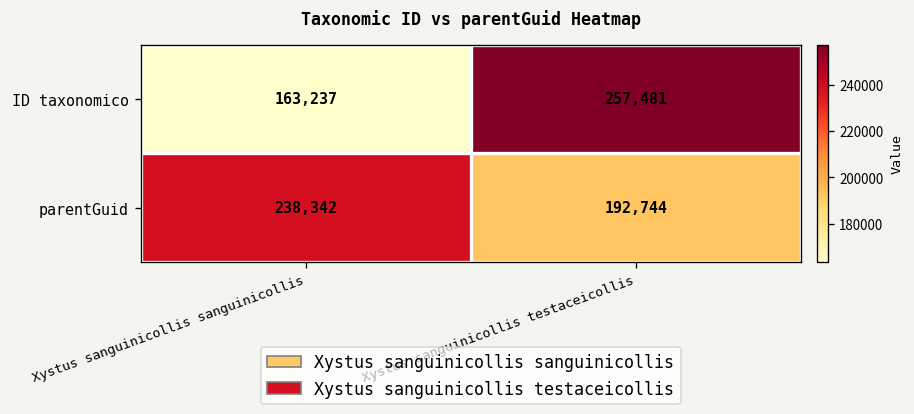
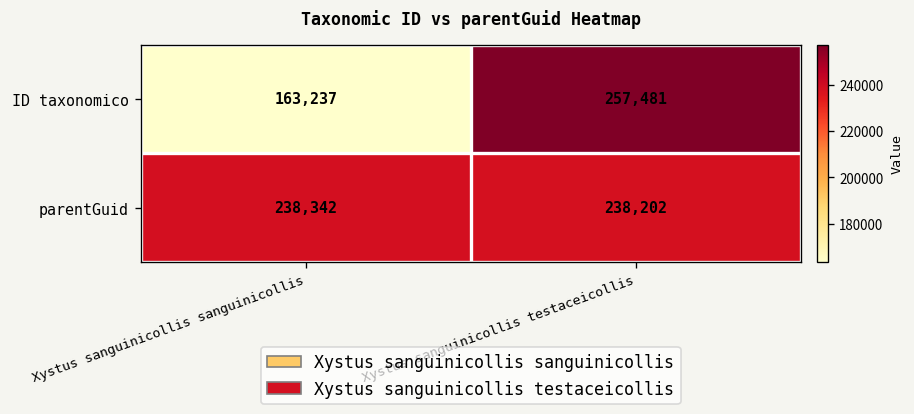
  {
    "ID taxonomico": {
      "Xystus sanguinicollis sanguinicollis": "163,237",
      "Xystus sanguinicollis testaceicollis": "257,481"
    },
    "parentGuid": {
      "Xystus sanguinicollis sanguinicollis": "238,342",
-     "Xystus sanguinicollis testaceicollis": "192,744"
+     "Xystus sanguinicollis testaceicollis": "238,202"
    }
  }
